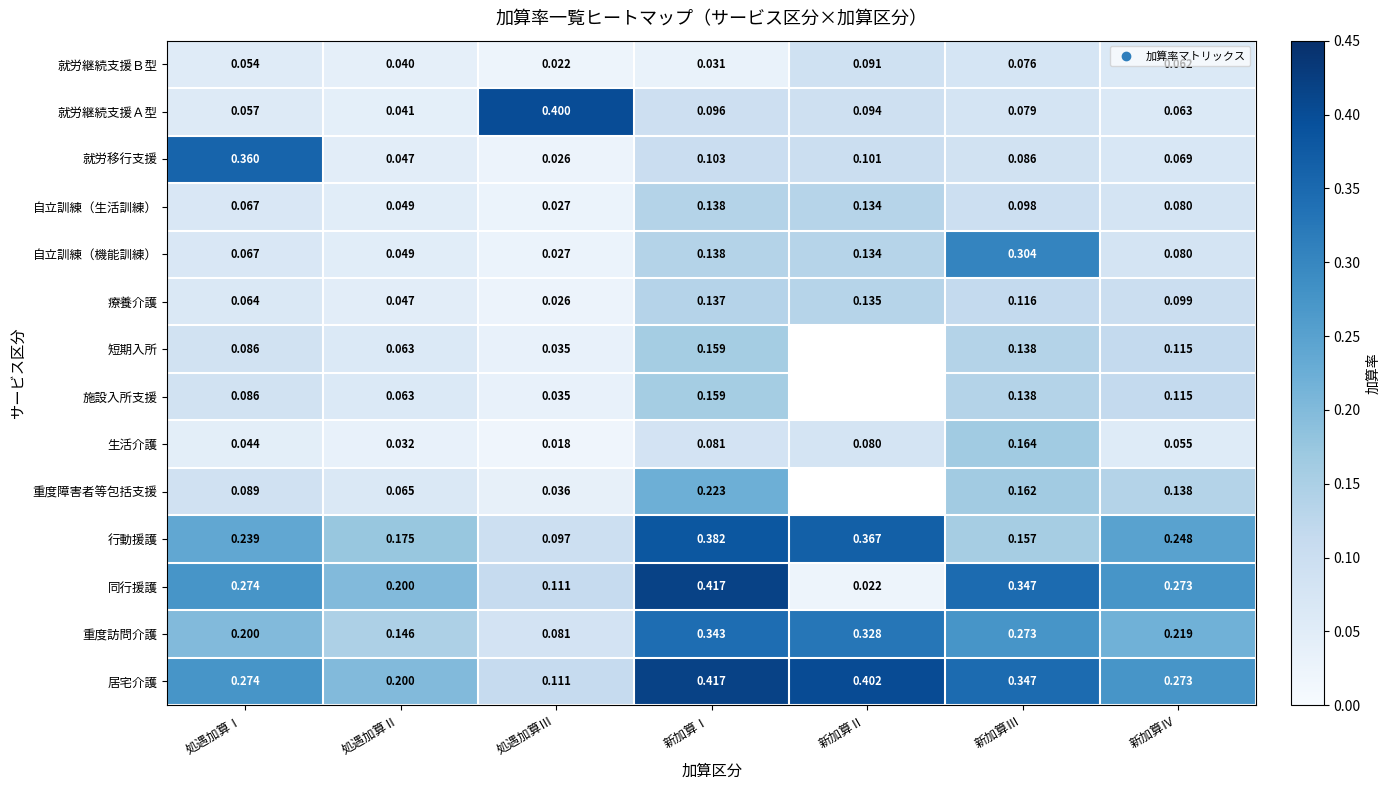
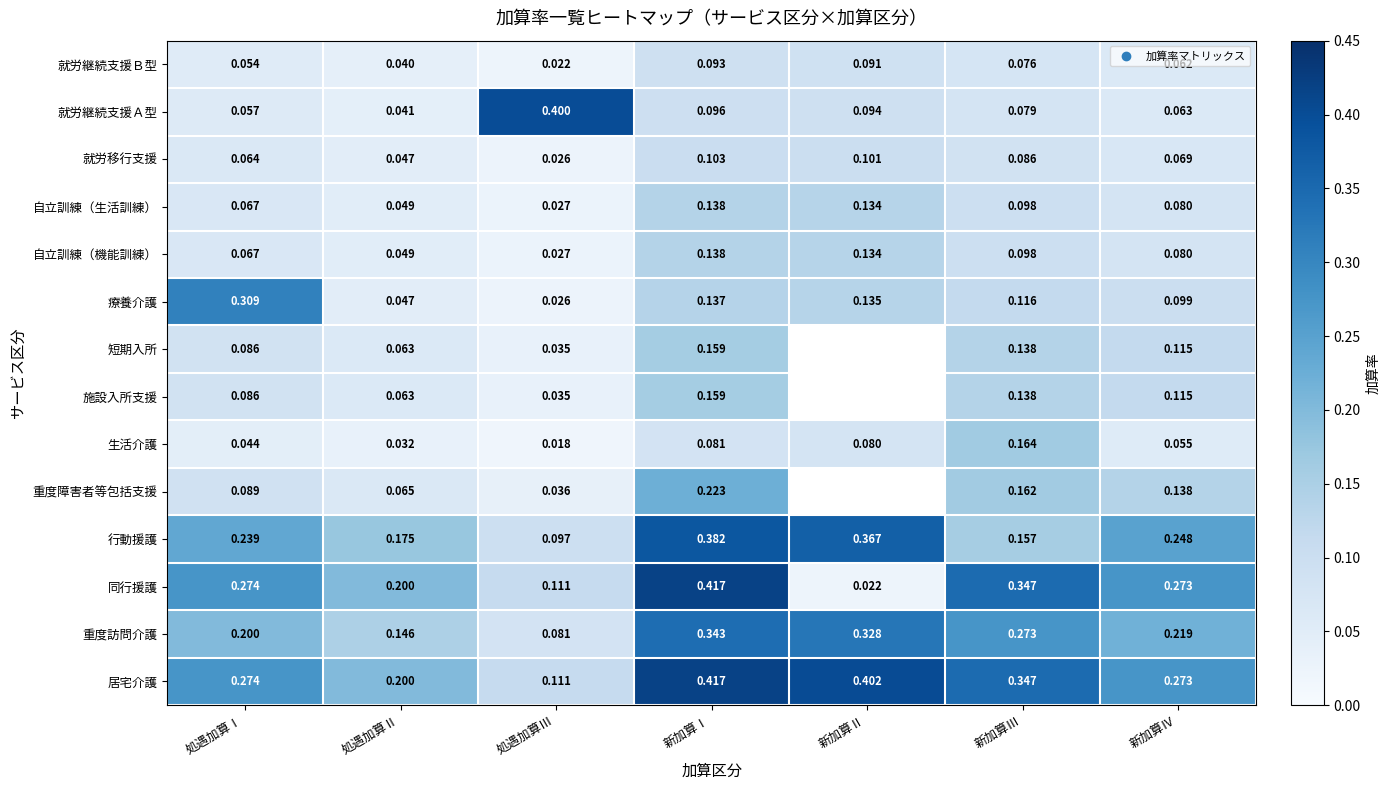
  {
    "就労継続支援Ｂ型": {
      "処遇加算Ⅰ": 0.054,
      "処遇加算Ⅱ": 0.040,
      "処遇加算Ⅲ": 0.022,
-     "新加算Ⅰ": 0.031,
+     "新加算Ⅰ": 0.093,
      "新加算Ⅱ": 0.091,
      "新加算Ⅲ": 0.076
    },
    "就労継続支援Ａ型": {
      "処遇加算Ⅰ": 0.057,
      "処遇加算Ⅱ": 0.041,
      "処遇加算Ⅲ": 0.400,
      "新加算Ⅰ": 0.096,
      "新加算Ⅱ": 0.094,
      "新加算Ⅲ": 0.079,
      "新加算Ⅳ": 0.063
    },
    "就労移行支援": {
-     "処遇加算Ⅰ": 0.360,
+     "処遇加算Ⅰ": 0.064,
      "処遇加算Ⅱ": 0.047,
      "処遇加算Ⅲ": 0.026,
      "新加算Ⅰ": 0.103,
      "新加算Ⅱ": 0.101,
      "新加算Ⅲ": 0.086,
      "新加算Ⅳ": 0.069
    },
    "自立訓練（生活訓練）": {
      "処遇加算Ⅰ": 0.067,
      "処遇加算Ⅱ": 0.049,
      "処遇加算Ⅲ": 0.027,
      "新加算Ⅰ": 0.138,
      "新加算Ⅱ": 0.134,
      "新加算Ⅲ": 0.098,
      "新加算Ⅳ": 0.080
    },
    "自立訓練（機能訓練）": {
      "処遇加算Ⅰ": 0.067,
      "処遇加算Ⅱ": 0.049,
      "処遇加算Ⅲ": 0.027,
      "新加算Ⅰ": 0.138,
      "新加算Ⅱ": 0.134,
-     "新加算Ⅲ": 0.304,
+     "新加算Ⅲ": 0.098,
      "新加算Ⅳ": 0.080
    },
    "療養介護": {
-     "処遇加算Ⅰ": 0.064,
+     "処遇加算Ⅰ": 0.309,
      "処遇加算Ⅱ": 0.047,
      "処遇加算Ⅲ": 0.026,
      "新加算Ⅰ": 0.137,
      "新加算Ⅱ": 0.135,
      "新加算Ⅲ": 0.116,
      "新加算Ⅳ": 0.099
    },
    "短期入所": {
      "処遇加算Ⅰ": 0.086,
      "処遇加算Ⅱ": 0.063,
      "処遇加算Ⅲ": 0.035,
      "新加算Ⅰ": 0.159,
      "新加算Ⅲ": 0.138,
      "新加算Ⅳ": 0.115
    },
    "施設入所支援": {
      "処遇加算Ⅰ": 0.086,
      "処遇加算Ⅱ": 0.063,
      "処遇加算Ⅲ": 0.035,
      "新加算Ⅰ": 0.159,
      "新加算Ⅲ": 0.138,
      "新加算Ⅳ": 0.115
    },
    "生活介護": {
      "処遇加算Ⅰ": 0.044,
      "処遇加算Ⅱ": 0.032,
      "処遇加算Ⅲ": 0.018,
      "新加算Ⅰ": 0.081,
      "新加算Ⅱ": 0.080,
      "新加算Ⅲ": 0.164,
      "新加算Ⅳ": 0.055
    },
    "重度障害者等包括支援": {
      "処遇加算Ⅰ": 0.089,
      "処遇加算Ⅱ": 0.065,
      "処遇加算Ⅲ": 0.036,
      "新加算Ⅰ": 0.223,
      "新加算Ⅲ": 0.162,
      "新加算Ⅳ": 0.138
    },
    "行動援護": {
      "処遇加算Ⅰ": 0.239,
      "処遇加算Ⅱ": 0.175,
      "処遇加算Ⅲ": 0.097,
      "新加算Ⅰ": 0.382,
      "新加算Ⅱ": 0.367,
      "新加算Ⅲ": 0.157,
      "新加算Ⅳ": 0.248
    },
    "同行援護": {
      "処遇加算Ⅰ": 0.274,
      "処遇加算Ⅱ": 0.200,
      "処遇加算Ⅲ": 0.111,
      "新加算Ⅰ": 0.417,
      "新加算Ⅱ": 0.022,
      "新加算Ⅲ": 0.347,
      "新加算Ⅳ": 0.273
    },
    "重度訪問介護": {
      "処遇加算Ⅰ": 0.200,
      "処遇加算Ⅱ": 0.146,
      "処遇加算Ⅲ": 0.081,
      "新加算Ⅰ": 0.343,
      "新加算Ⅱ": 0.328,
      "新加算Ⅲ": 0.273,
      "新加算Ⅳ": 0.219
    },
    "居宅介護": {
      "処遇加算Ⅰ": 0.274,
      "処遇加算Ⅱ": 0.200,
      "処遇加算Ⅲ": 0.111,
      "新加算Ⅰ": 0.417,
      "新加算Ⅱ": 0.402,
      "新加算Ⅲ": 0.347,
      "新加算Ⅳ": 0.273
    }
  }
